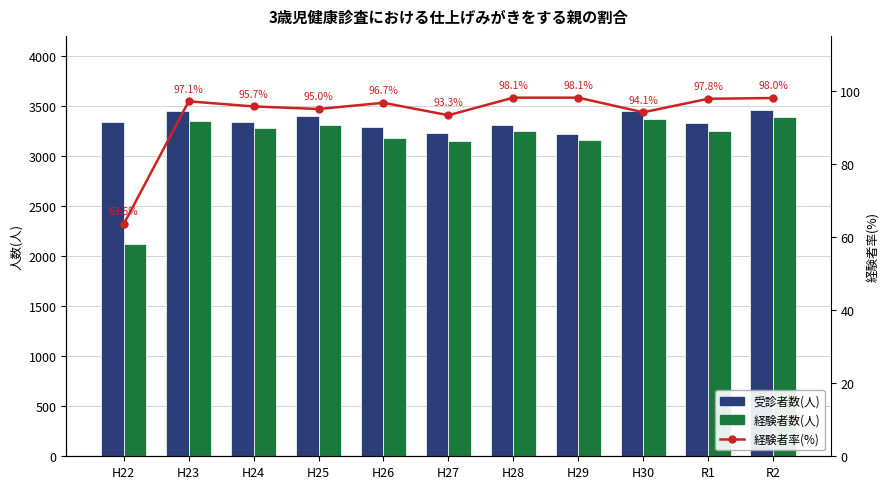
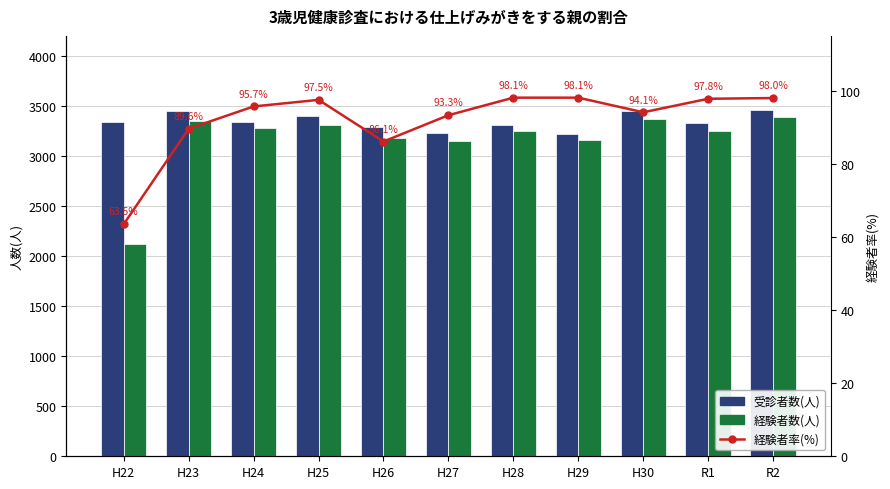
  {
    "経験者率(%)": {
      "H22": "63.5%",
-     "H23": "97.1%",
+     "H23": "89.6%",
      "H24": "95.7%",
-     "H25": "95.0%",
-     "H26": "96.7%",
+     "H25": "97.5%",
+     "H26": "86.1%",
      "H27": "93.3%",
      "H28": "98.1%",
      "H29": "98.1%",
      "H30": "94.1%",
      "R1": "97.8%",
      "R2": "98.0%"
    }
  }
